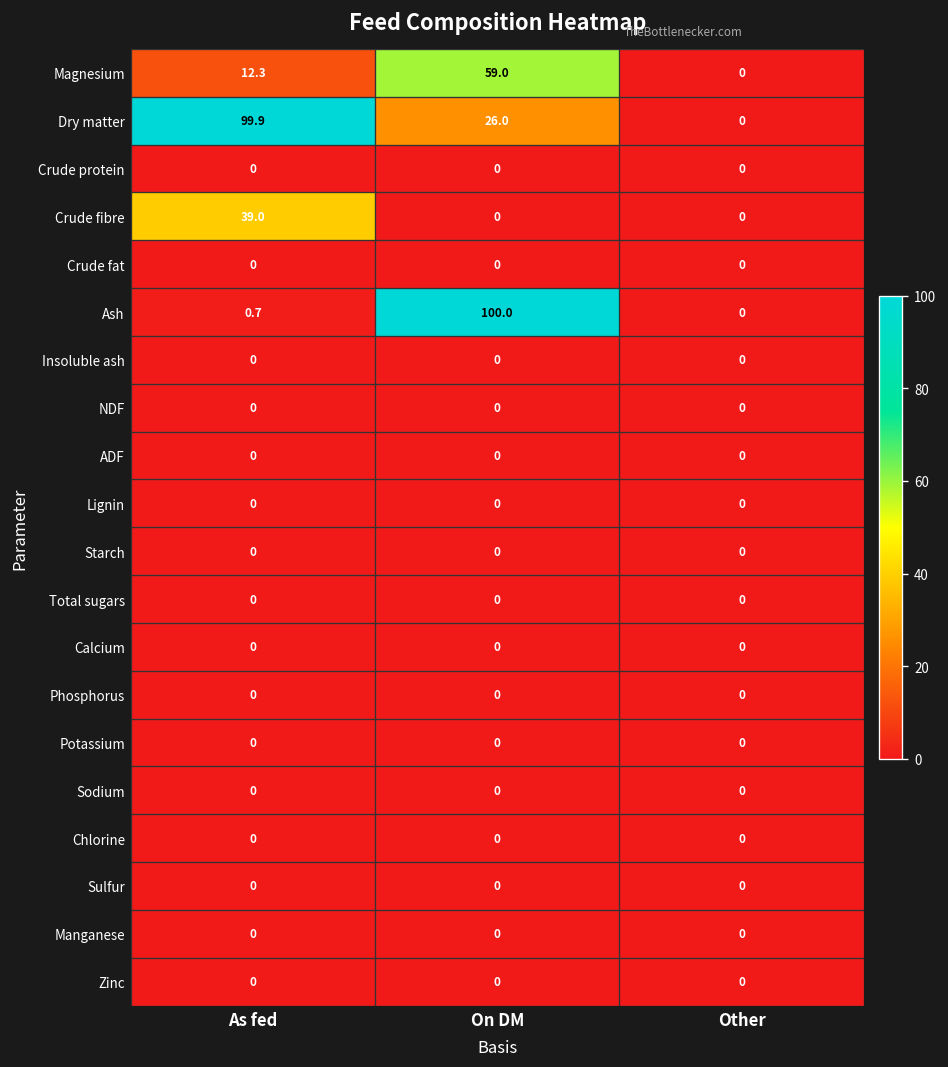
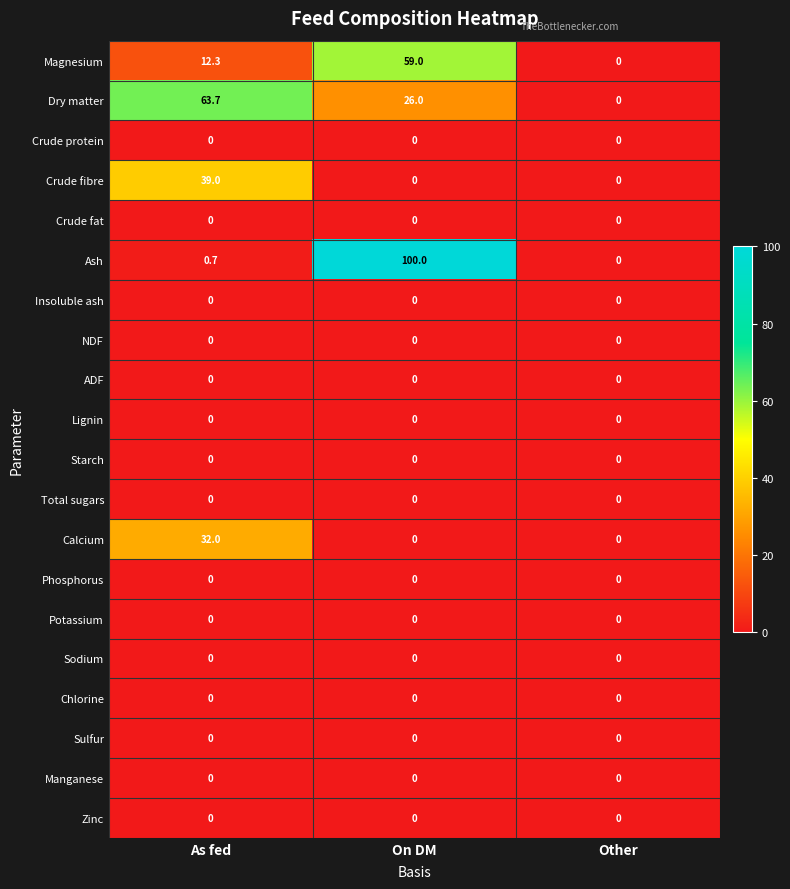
  {
    "Magnesium": {
      "As fed": 12.3,
      "On DM": 59.0,
      "Other": 0
    },
    "Dry matter": {
-     "As fed": 99.9,
+     "As fed": 63.7,
      "On DM": 26.0,
      "Other": 0
    },
    "Crude protein": {
      "As fed": 0,
      "On DM": 0,
      "Other": 0
    },
    "Crude fibre": {
      "As fed": 39.0,
      "On DM": 0,
      "Other": 0
    },
    "Crude fat": {
      "As fed": 0,
      "On DM": 0,
      "Other": 0
    },
    "Ash": {
      "As fed": 0.7,
      "On DM": 100.0,
      "Other": 0
    },
    "Insoluble ash": {
      "As fed": 0,
      "On DM": 0,
      "Other": 0
    },
    "NDF": {
      "As fed": 0,
      "On DM": 0,
      "Other": 0
    },
    "ADF": {
      "As fed": 0,
      "On DM": 0,
      "Other": 0
    },
    "Lignin": {
      "As fed": 0,
      "On DM": 0,
      "Other": 0
    },
    "Starch": {
      "As fed": 0,
      "On DM": 0,
      "Other": 0
    },
    "Total sugars": {
      "As fed": 0,
      "On DM": 0,
      "Other": 0
    },
    "Calcium": {
-     "As fed": 0,
+     "As fed": 32.0,
      "On DM": 0,
      "Other": 0
    },
    "Phosphorus": {
      "As fed": 0,
      "On DM": 0,
      "Other": 0
    },
    "Potassium": {
      "As fed": 0,
      "On DM": 0,
      "Other": 0
    },
    "Sodium": {
      "As fed": 0,
      "On DM": 0,
      "Other": 0
    },
    "Chlorine": {
      "As fed": 0,
      "On DM": 0,
      "Other": 0
    },
    "Sulfur": {
      "As fed": 0,
      "On DM": 0,
      "Other": 0
    },
    "Manganese": {
      "As fed": 0,
      "On DM": 0,
      "Other": 0
    },
    "Zinc": {
      "As fed": 0,
      "On DM": 0,
      "Other": 0
    }
  }
